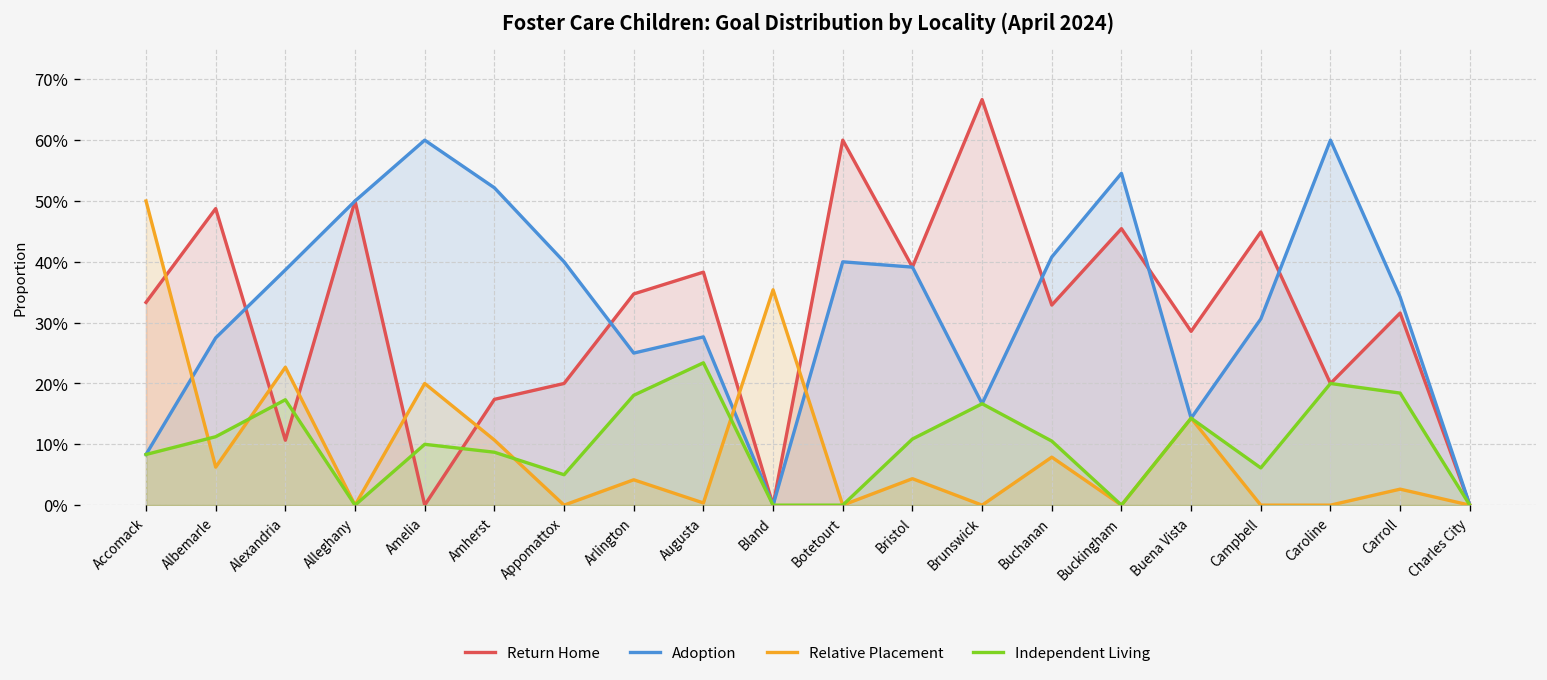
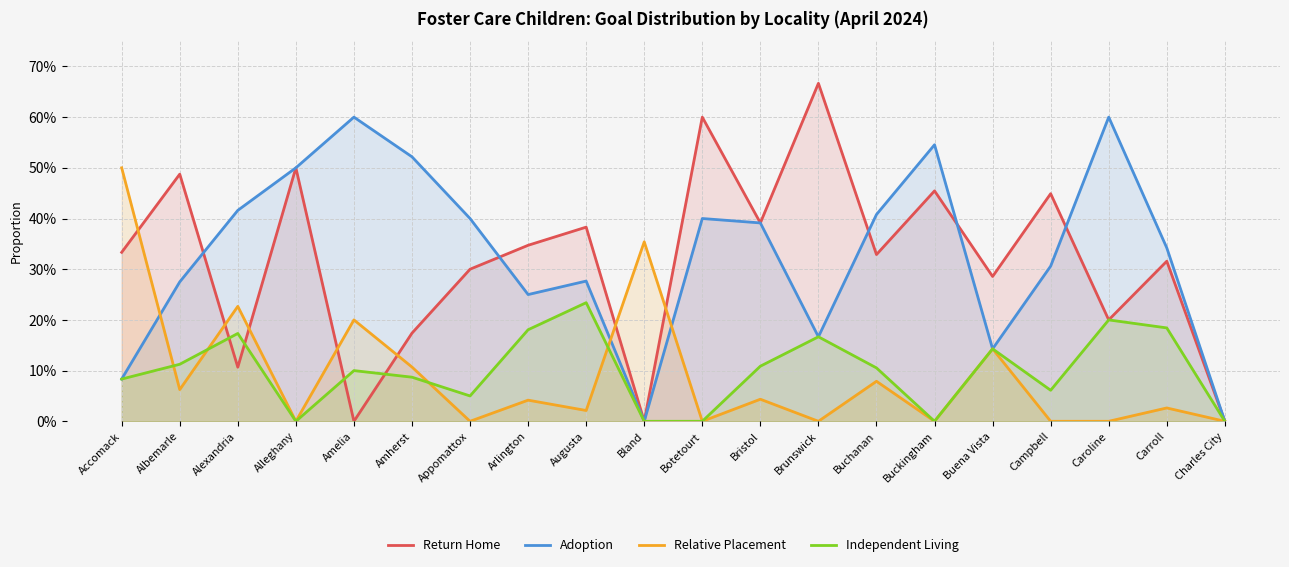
  {
    "Return Home": {
      "Accomack": "33%",
      "Albemarle": "49%",
      "Alexandria": "11%",
      "Amelia": "0%",
      "Amherst": "17%",
-     "Appomattox": "20%",
+     "Appomattox": "30%",
      "Arlington": "35%",
      "Augusta": "38%",
      "Botetourt": "60%",
      "Brunswick": "67%",
      "Buchanan": "33%",
      "Buckingham": "45%",
      "Buena Vista": "29%",
      "Campbell": "45%",
      "Carroll": "32%"
    },
    "Adoption": {
      "Albemarle": "28%",
-     "Alexandria": "39%",
+     "Alexandria": "42%",
      "Amelia": "60%",
      "Amherst": "52%",
      "Appomattox": "40%",
      "Arlington": "25%",
      "Augusta": "28%",
      "Botetourt": "40%",
      "Buchanan": "41%",
      "Buckingham": "55%",
      "Campbell": "31%",
      "Caroline": "60%",
      "Carroll": "34%"
    },
    "Relative Placement": {
      "Accomack": "50%",
      "Albemarle": "6%",
      "Alexandria": "23%",
      "Amelia": "20%",
      "Amherst": "11%",
      "Appomattox": "0%",
      "Arlington": "4%",
-     "Augusta": "0%",
+     "Augusta": "2%",
      "Bland": "35%",
      "Bristol": "4%",
      "Brunswick": "0%",
      "Buchanan": "8%",
      "Campbell": "0%",
      "Caroline": "0%",
      "Carroll": "3%"
    },
    "Independent Living": {
      "Albemarle": "11%",
      "Alexandria": "17%",
      "Amelia": "10%",
      "Amherst": "9%",
      "Appomattox": "5%",
      "Arlington": "18%",
      "Augusta": "23%",
      "Bristol": "11%",
      "Buchanan": "11%",
      "Campbell": "6%",
      "Carroll": "18%"
    }
  }
